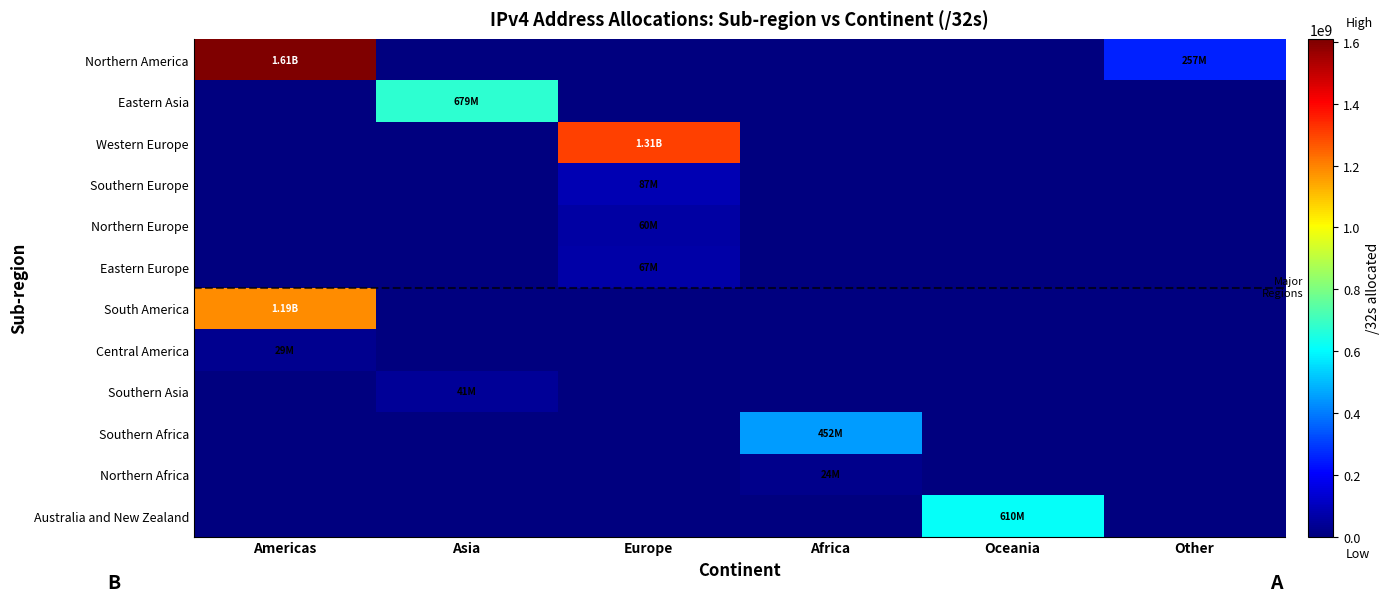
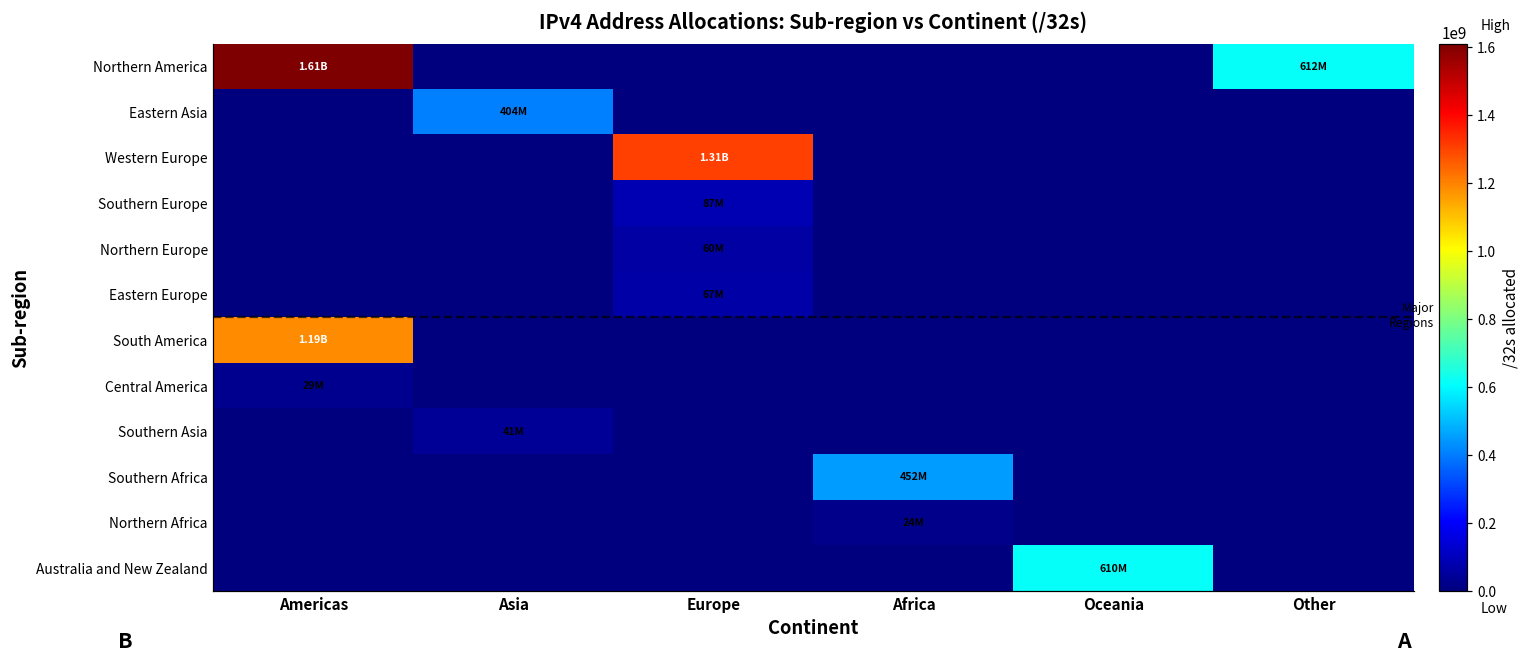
  {
    "Northern America": {
      "Americas": "1.61B",
-     "Other": "257M"
+     "Other": "612M"
    },
    "Eastern Asia": {
-     "Asia": "679M"
+     "Asia": "404M"
    },
    "Western Europe": {
      "Europe": "1.31B"
    },
    "Southern Europe": {
      "Europe": "87M"
    },
    "Northern Europe": {
      "Europe": "60M"
    },
    "Eastern Europe": {
      "Europe": "67M"
    },
    "South America": {
      "Americas": "1.19B"
    },
    "Central America": {
      "Americas": "29M"
    },
    "Southern Asia": {
      "Asia": "41M"
    },
    "Southern Africa": {
      "Africa": "452M"
    },
    "Northern Africa": {
      "Africa": "24M"
    },
    "Australia and New Zealand": {
      "Oceania": "610M"
    }
  }
